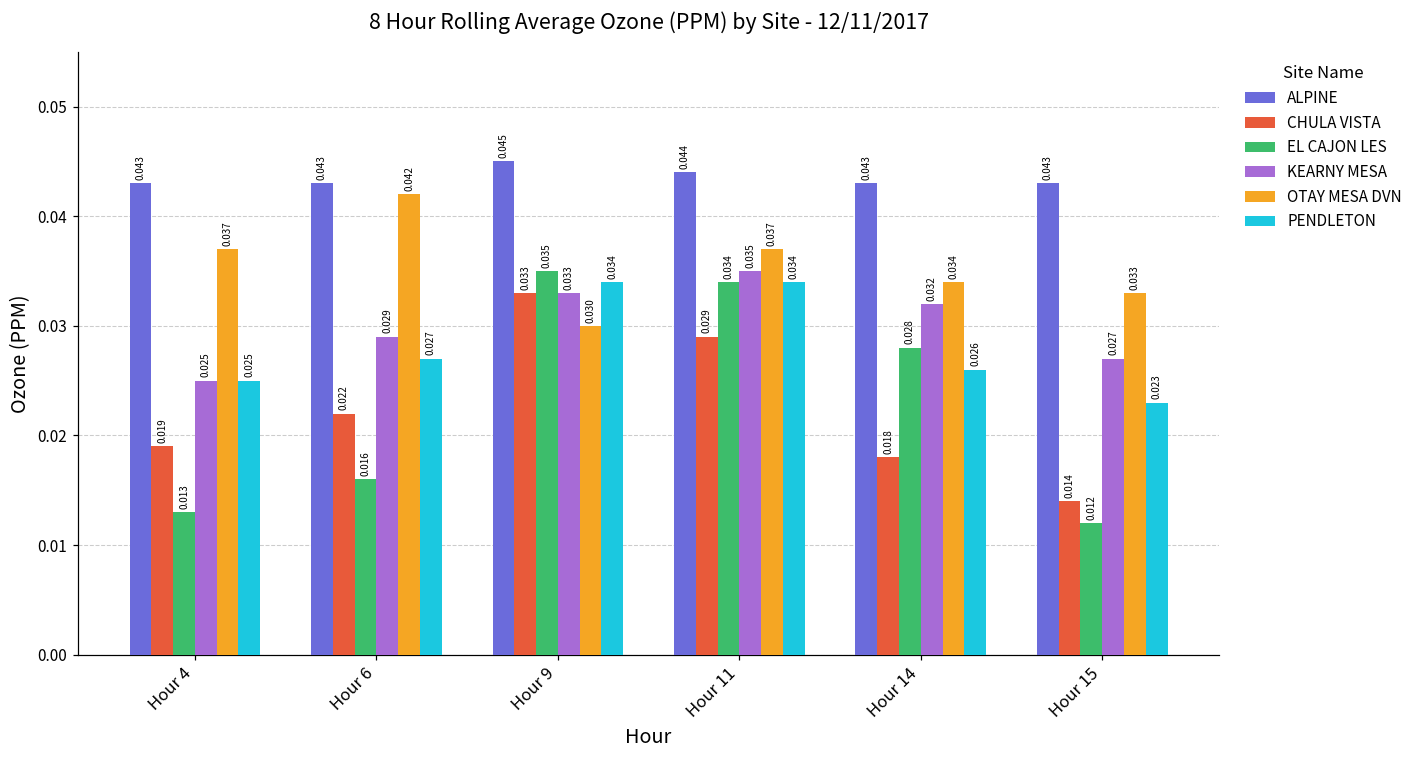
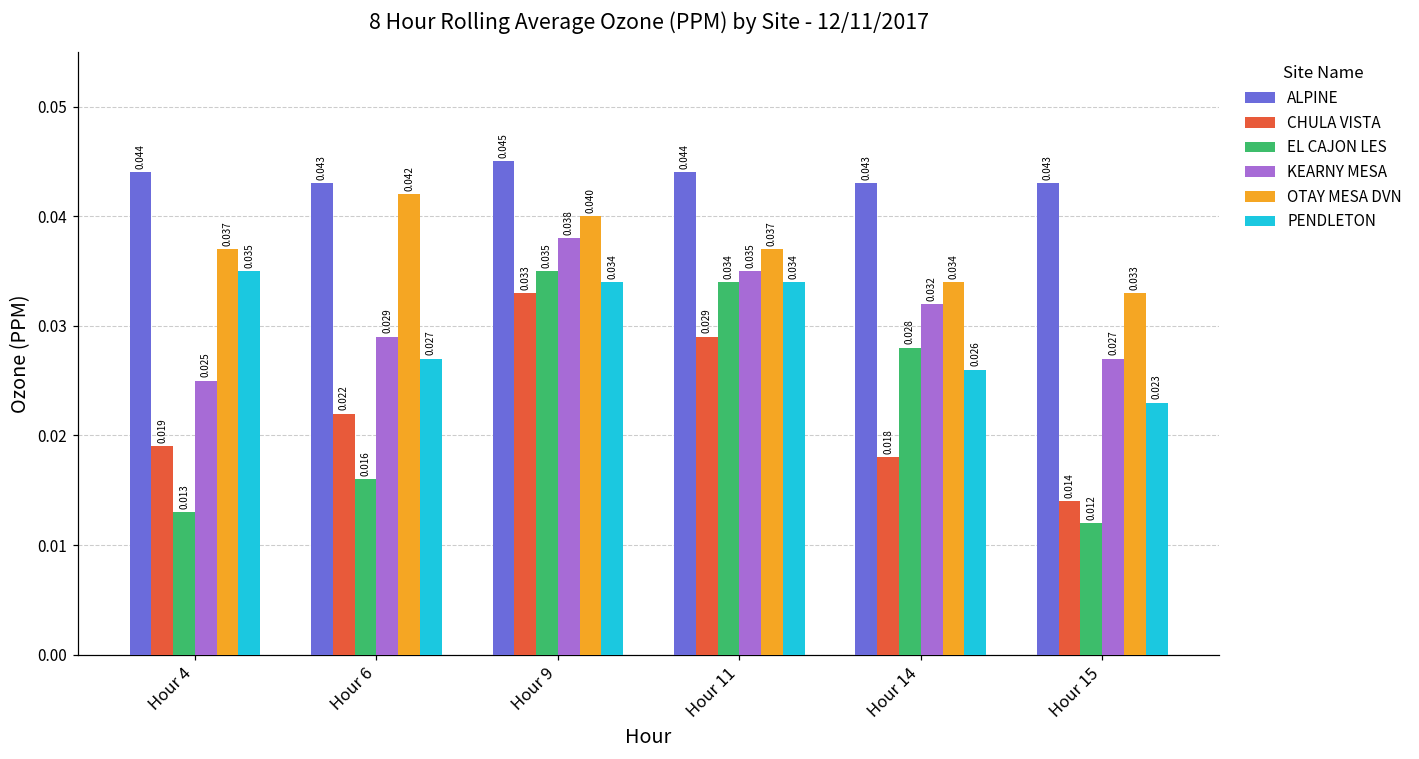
  {
    "ALPINE": {
-     "Hour 4": 0.043,
+     "Hour 4": 0.044,
      "Hour 6": 0.043,
      "Hour 9": 0.045,
      "Hour 11": 0.044,
      "Hour 14": 0.043,
      "Hour 15": 0.043
    },
    "CHULA VISTA": {
      "Hour 4": 0.019,
      "Hour 6": 0.022,
      "Hour 9": 0.033,
      "Hour 11": 0.029,
      "Hour 14": 0.018,
      "Hour 15": 0.014
    },
    "EL CAJON LES": {
      "Hour 4": 0.013,
      "Hour 6": 0.016,
      "Hour 9": 0.035,
      "Hour 11": 0.034,
      "Hour 14": 0.028,
      "Hour 15": 0.012
    },
    "KEARNY MESA": {
      "Hour 4": 0.025,
      "Hour 6": 0.029,
-     "Hour 9": 0.033,
+     "Hour 9": 0.038,
      "Hour 11": 0.035,
      "Hour 14": 0.032,
      "Hour 15": 0.027
    },
    "OTAY MESA DVN": {
      "Hour 4": 0.037,
      "Hour 6": 0.042,
-     "Hour 9": 0.030,
+     "Hour 9": 0.040,
      "Hour 11": 0.037,
      "Hour 14": 0.034,
      "Hour 15": 0.033
    },
    "PENDLETON": {
-     "Hour 4": 0.025,
+     "Hour 4": 0.035,
      "Hour 6": 0.027,
      "Hour 9": 0.034,
      "Hour 11": 0.034,
      "Hour 14": 0.026,
      "Hour 15": 0.023
    }
  }
